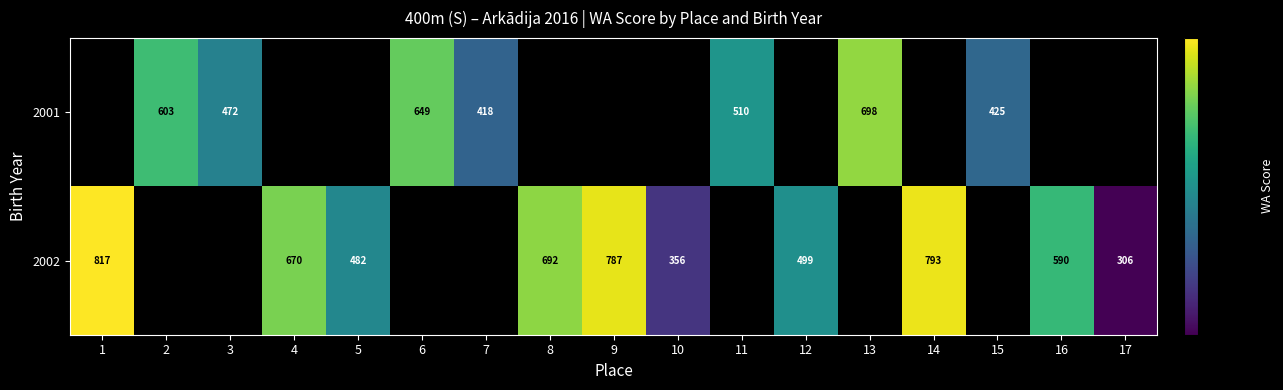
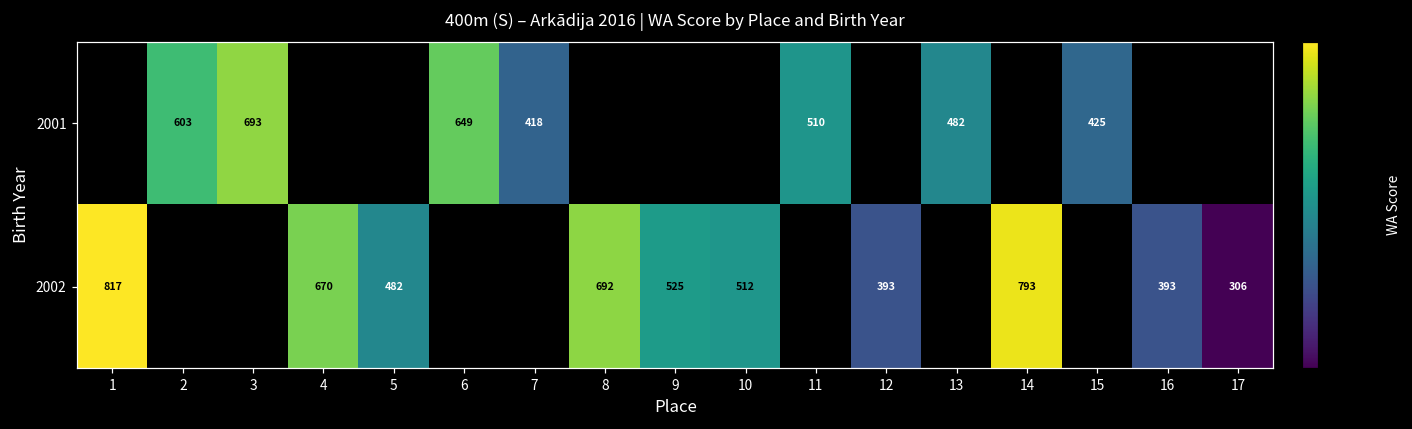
  {
    "2001": {
      "2": 603,
-     "3": 472,
+     "3": 693,
      "6": 649,
      "7": 418,
      "11": 510,
-     "13": 698,
+     "13": 482,
      "15": 425
    },
    "2002": {
      "1": 817,
      "4": 670,
      "5": 482,
      "8": 692,
-     "9": 787,
-     "10": 356,
-     "12": 499,
+     "9": 525,
+     "10": 512,
+     "12": 393,
      "14": 793,
-     "16": 590,
+     "16": 393,
      "17": 306
    }
  }
